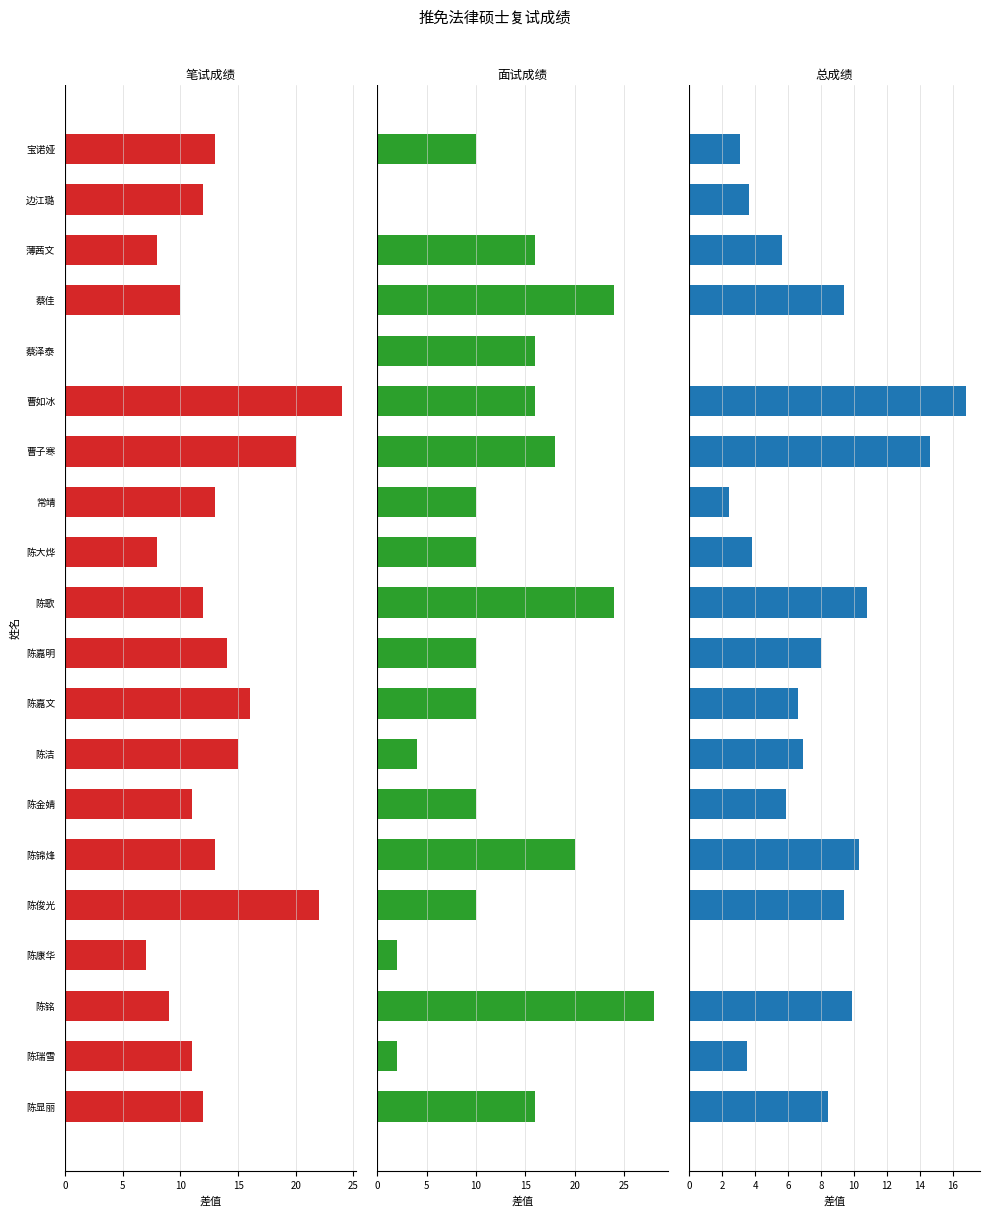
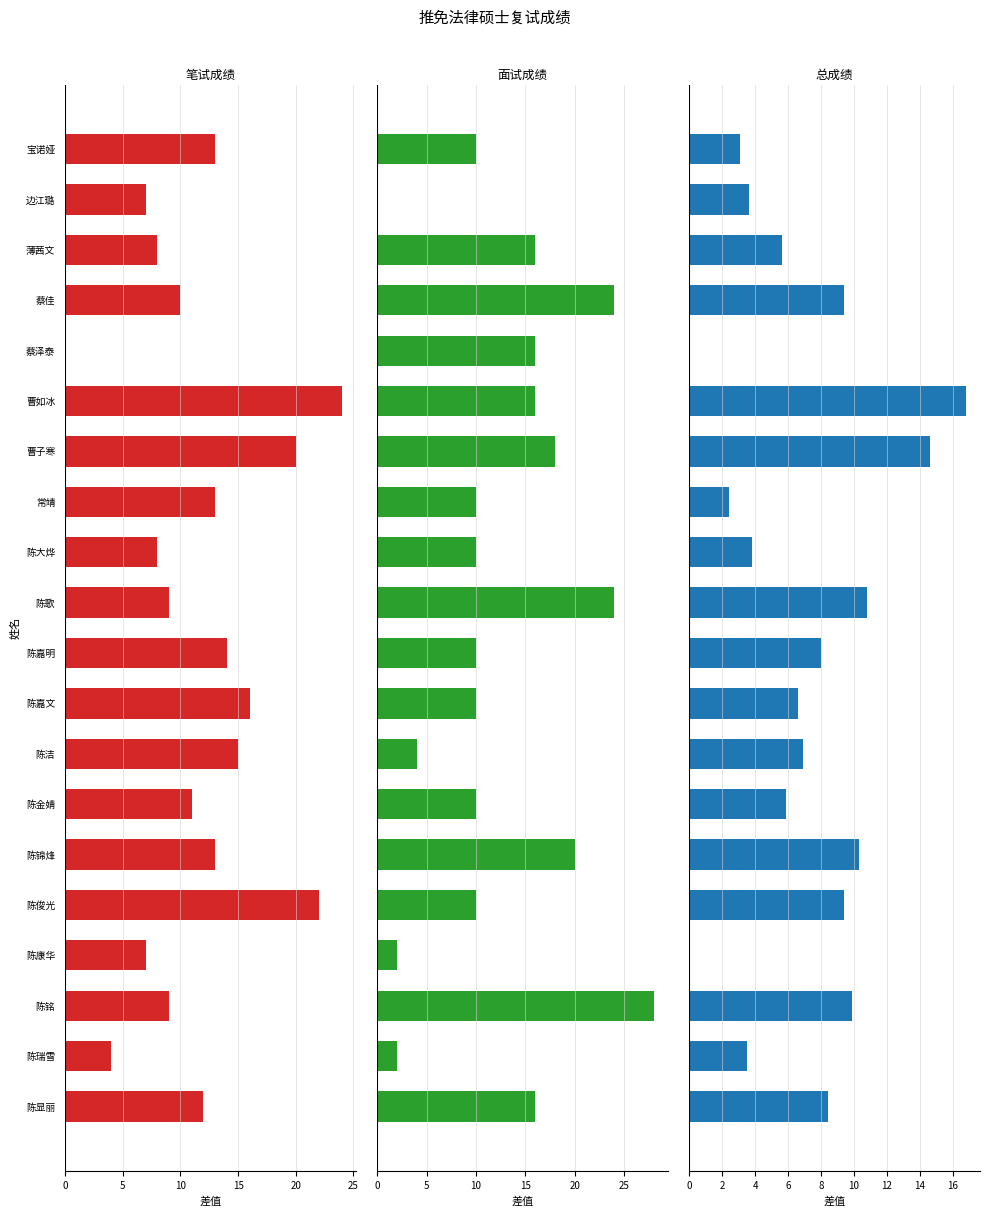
  {
    "笔试成绩": {
      "宝诺娅": 13.0,
-     "边江璐": 12.0,
+     "边江璐": 7.0,
      "薄茜文": 8.0,
      "蔡佳": 10.0,
      "蔡泽泰": 0.0,
      "曹如冰": 24.0,
      "曹子寒": 20.0,
      "常靖": 13.0,
      "陈大烨": 8.0,
-     "陈歌": 12.0,
+     "陈歌": 9.0,
      "陈嘉明": 14.0,
      "陈嘉文": 16.0,
      "陈洁": 15.0,
      "陈金婧": 11.0,
      "陈锦烽": 13.0,
      "陈俊光": 22.0,
      "陈康华": 7.0,
      "陈铭": 9.0,
-     "陈瑞雪": 11.0,
+     "陈瑞雪": 4.0,
      "陈显丽": 12.0
    }
  }
